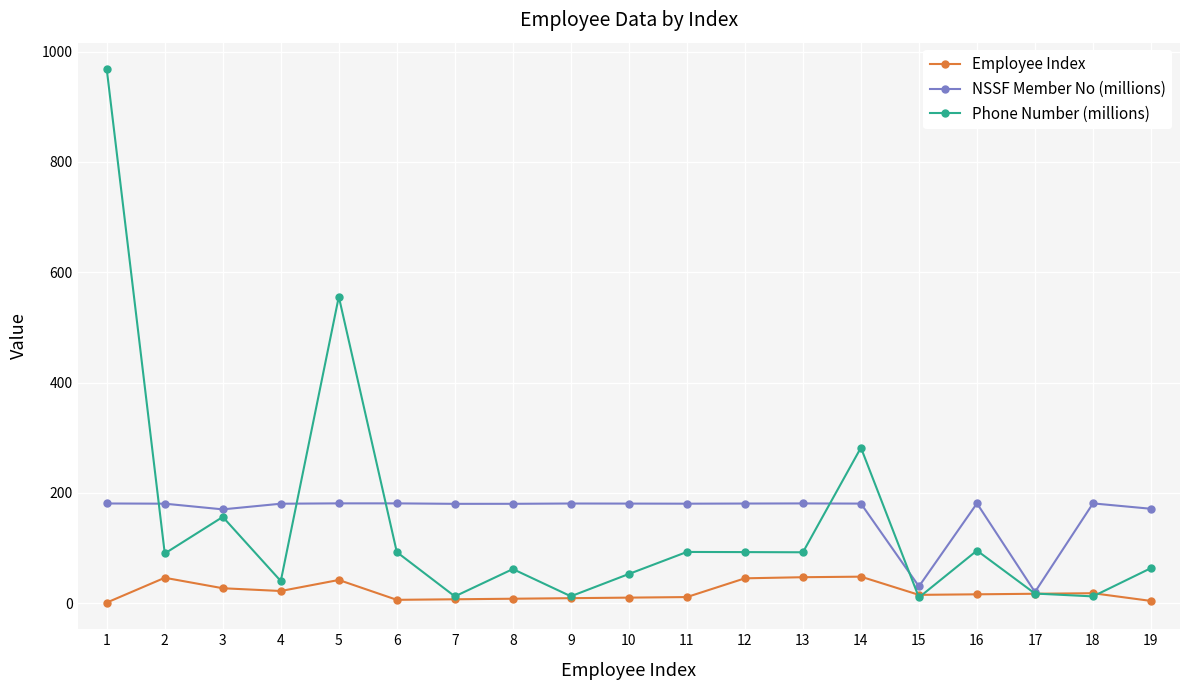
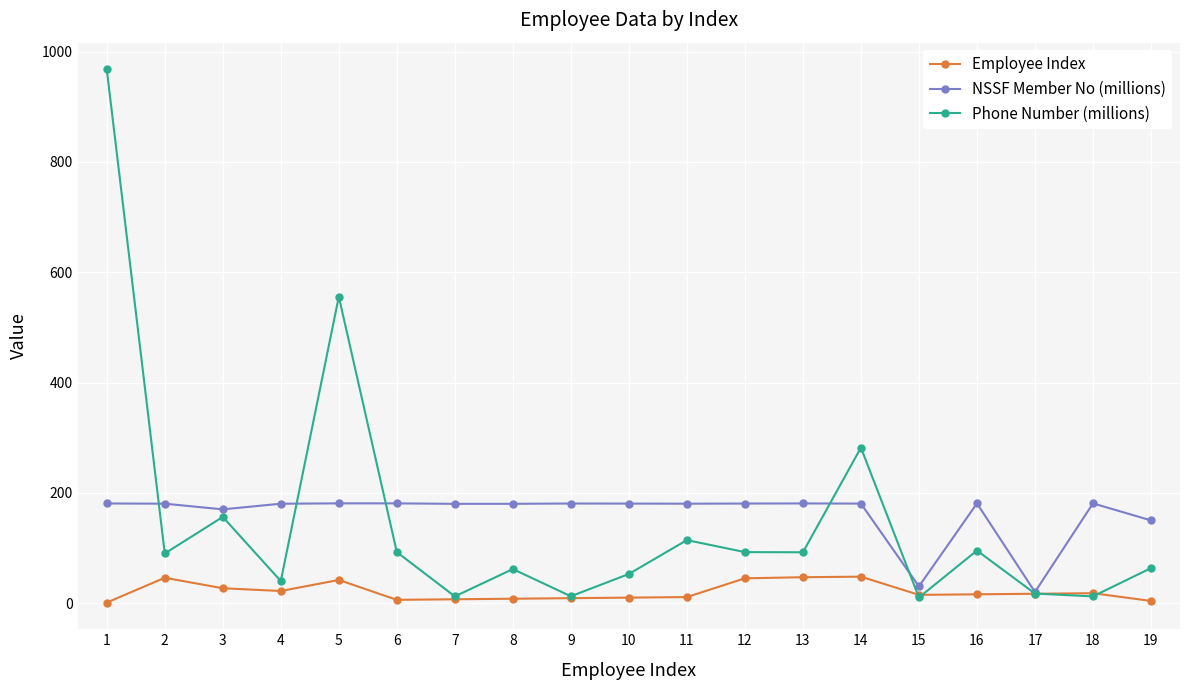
  {
    "Employee Index": {
      "1": 0,
      "2": 50,
      "3": 30,
      "4": 20,
      "5": 40,
      "6": 10,
      "7": 10,
      "8": 10,
      "10": 10,
      "11": 10,
      "12": 50,
      "13": 50,
      "14": 50,
      "15": 20,
      "16": 20,
      "18": 20,
      "19": 0
    },
    "NSSF Member No (millions)": {
      "1": 180,
      "2": 180,
      "3": 170,
      "4": 180,
      "5": 180,
      "6": 180,
      "7": 180,
      "8": 180,
      "9": 180,
      "10": 180,
      "11": 180,
      "12": 180,
      "13": 180,
      "14": 180,
      "15": 30,
      "16": 180,
      "18": 180,
-     "19": 170
+     "19": 150
    },
    "Phone Number (millions)": {
      "1": 970,
      "2": 90,
      "3": 160,
      "4": 40,
      "5": 560,
      "6": 90,
      "7": 10,
      "8": 60,
      "10": 50,
-     "11": 90,
+     "11": 110,
      "12": 90,
      "13": 90,
      "14": 280,
      "15": 10,
      "16": 100,
      "18": 10,
      "19": 60
    }
  }
